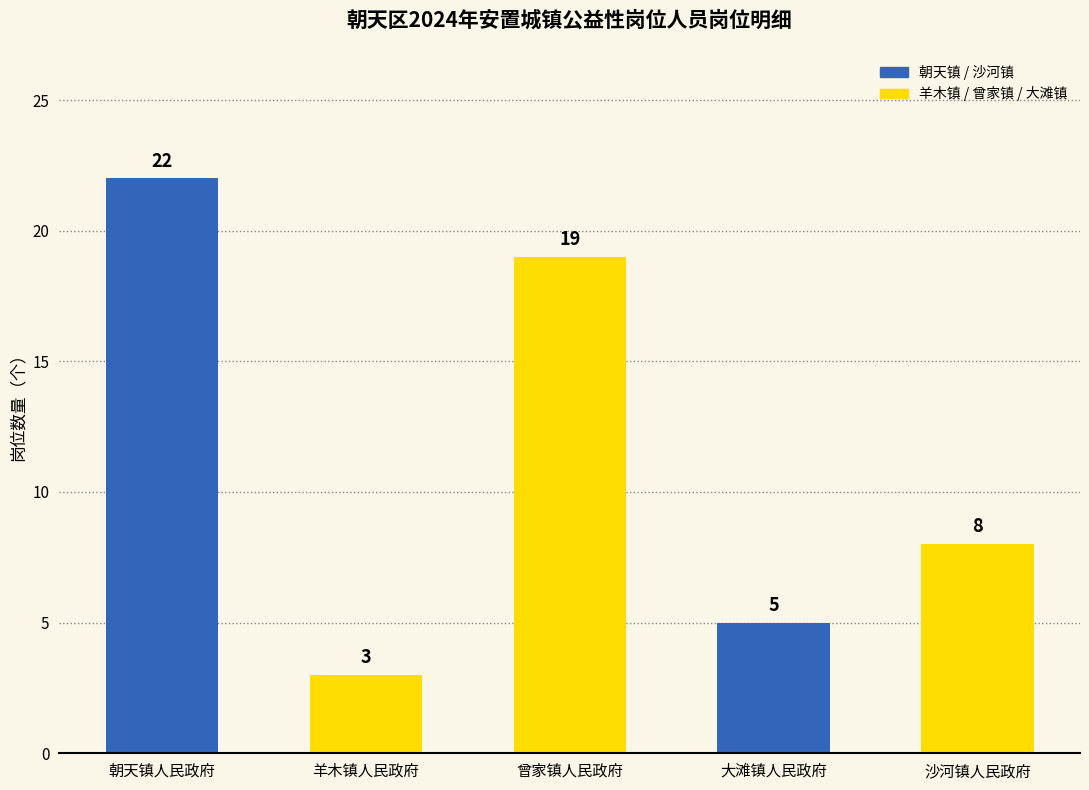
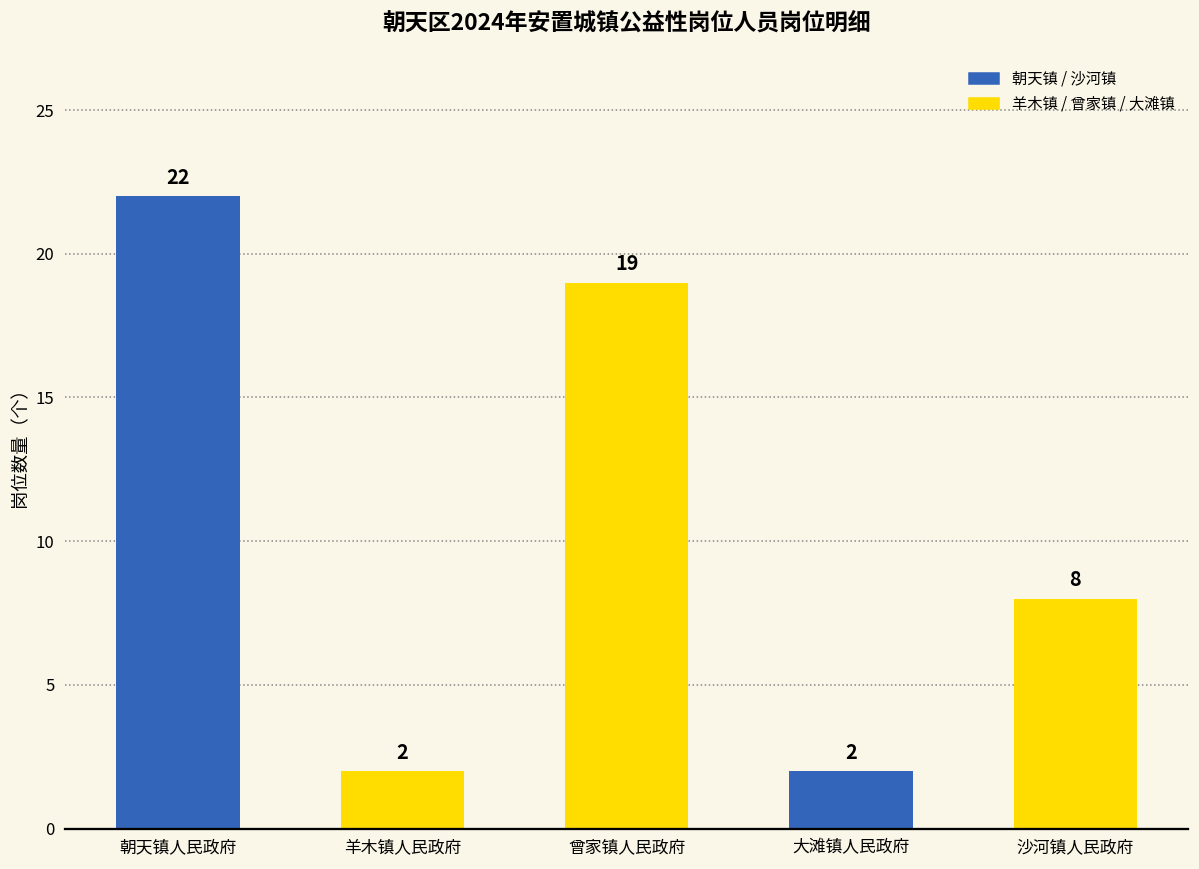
  {
    "朝天镇人民政府": 22,
-   "羊木镇人民政府": 3,
+   "羊木镇人民政府": 2,
    "曾家镇人民政府": 19,
-   "大滩镇人民政府": 5,
+   "大滩镇人民政府": 2,
    "沙河镇人民政府": 8
  }
